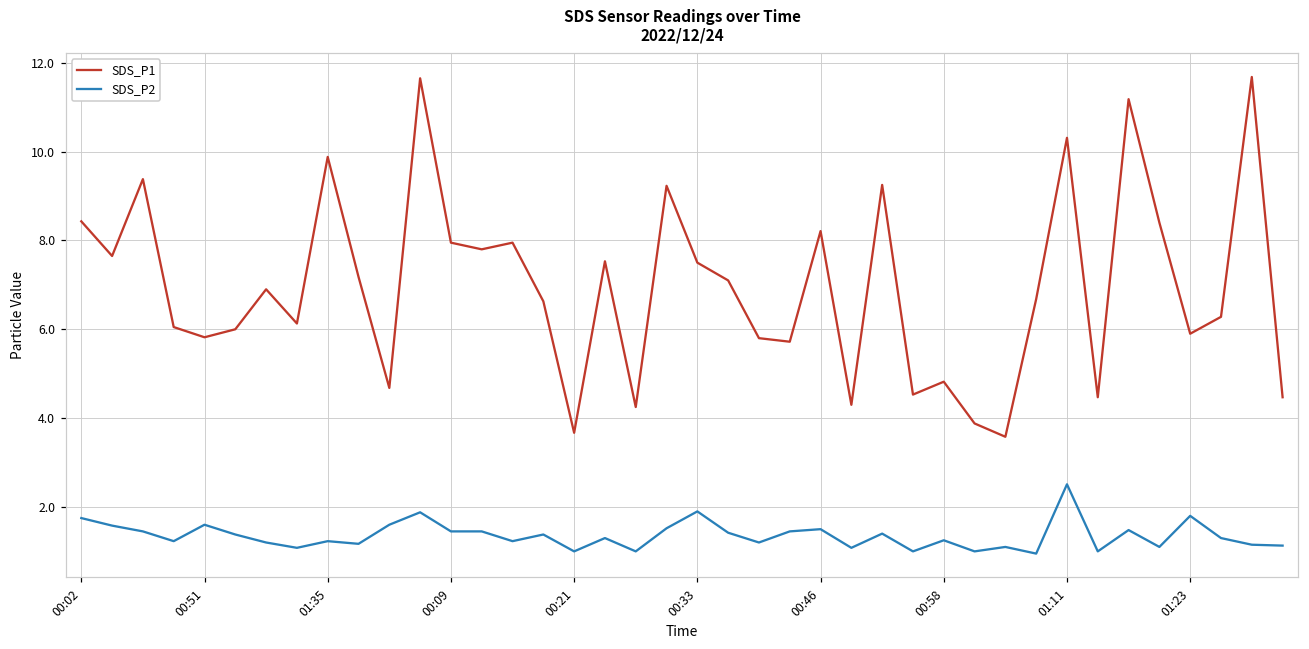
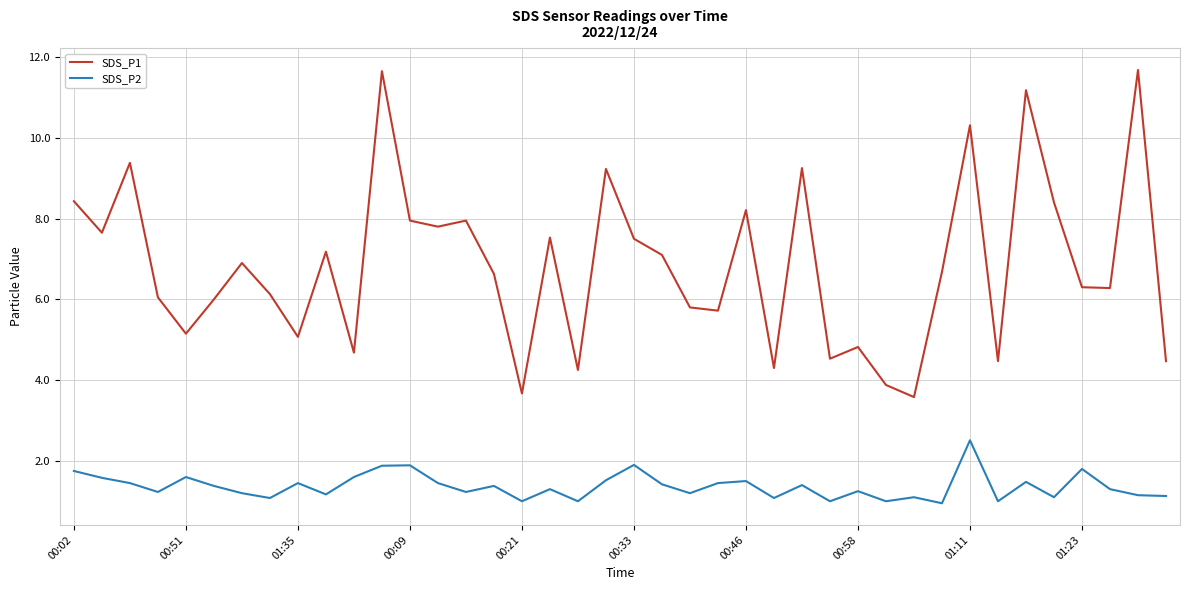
  {
    "SDS_P1": {
      "00:02": 8.4,
-     "00:51": 5.8,
-     "01:35": 9.9,
+     "00:51": 5.2,
+     "01:35": 5.1,
      "00:09": 8.0,
      "00:21": 3.7,
      "00:33": 7.5,
      "00:46": 8.2,
      "00:58": 4.8,
      "01:11": 10.3,
-     "01:23": 5.9
+     "01:23": 6.3
    },
    "SDS_P2": {
      "00:02": 1.8,
      "00:51": 1.6,
-     "01:35": 1.2,
-     "00:09": 1.5,
+     "01:35": 1.5,
+     "00:09": 1.9,
      "00:21": 1.0,
      "00:33": 1.9,
      "00:46": 1.5,
      "00:58": 1.3,
      "01:11": 2.5,
      "01:23": 1.8
    }
  }
